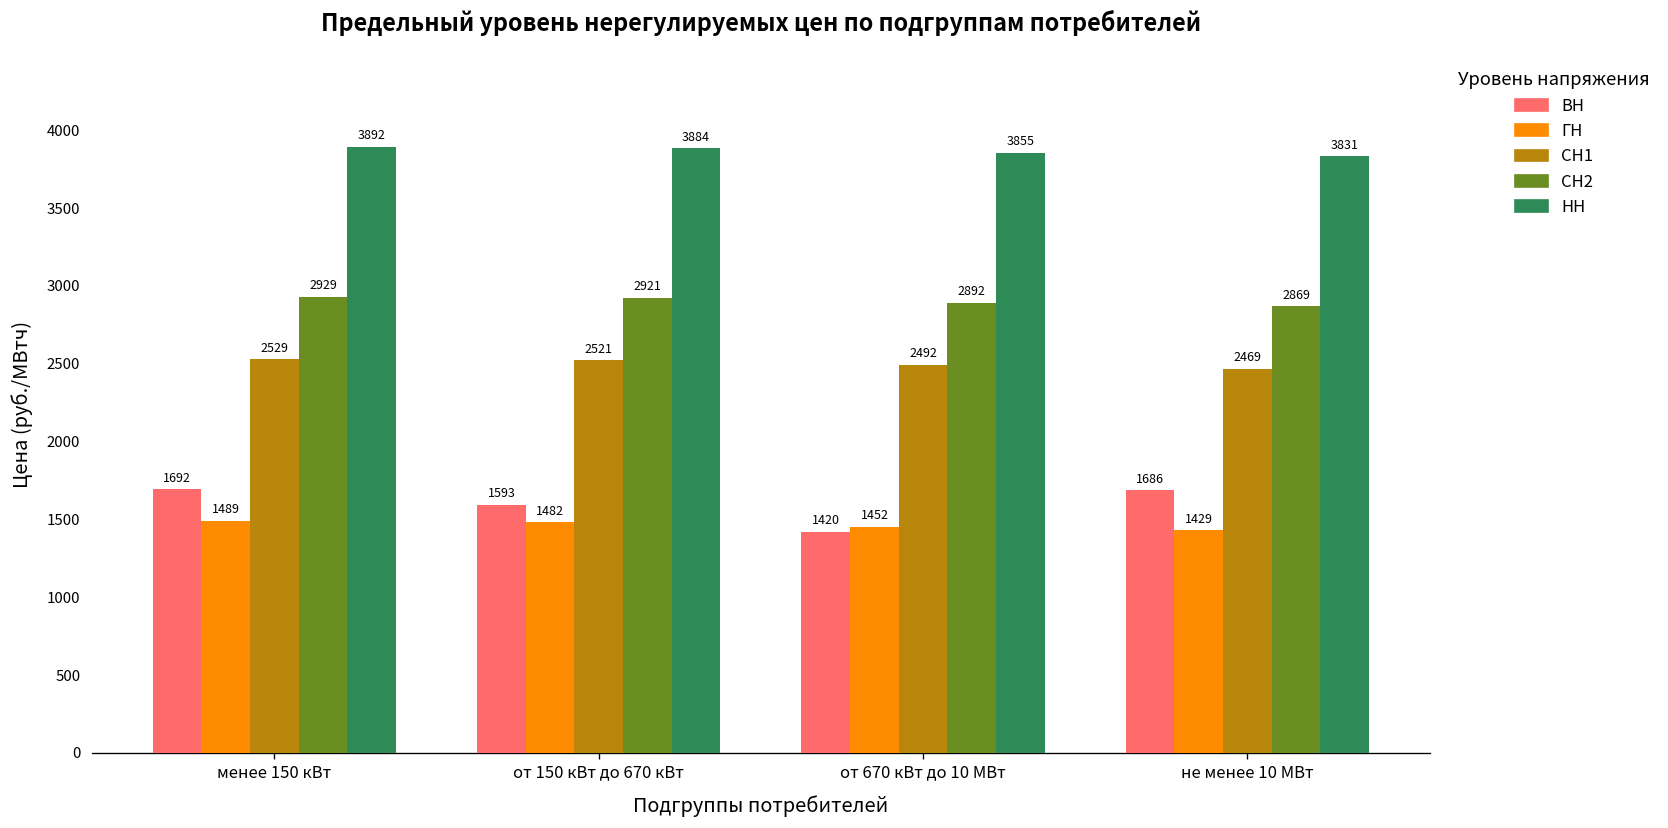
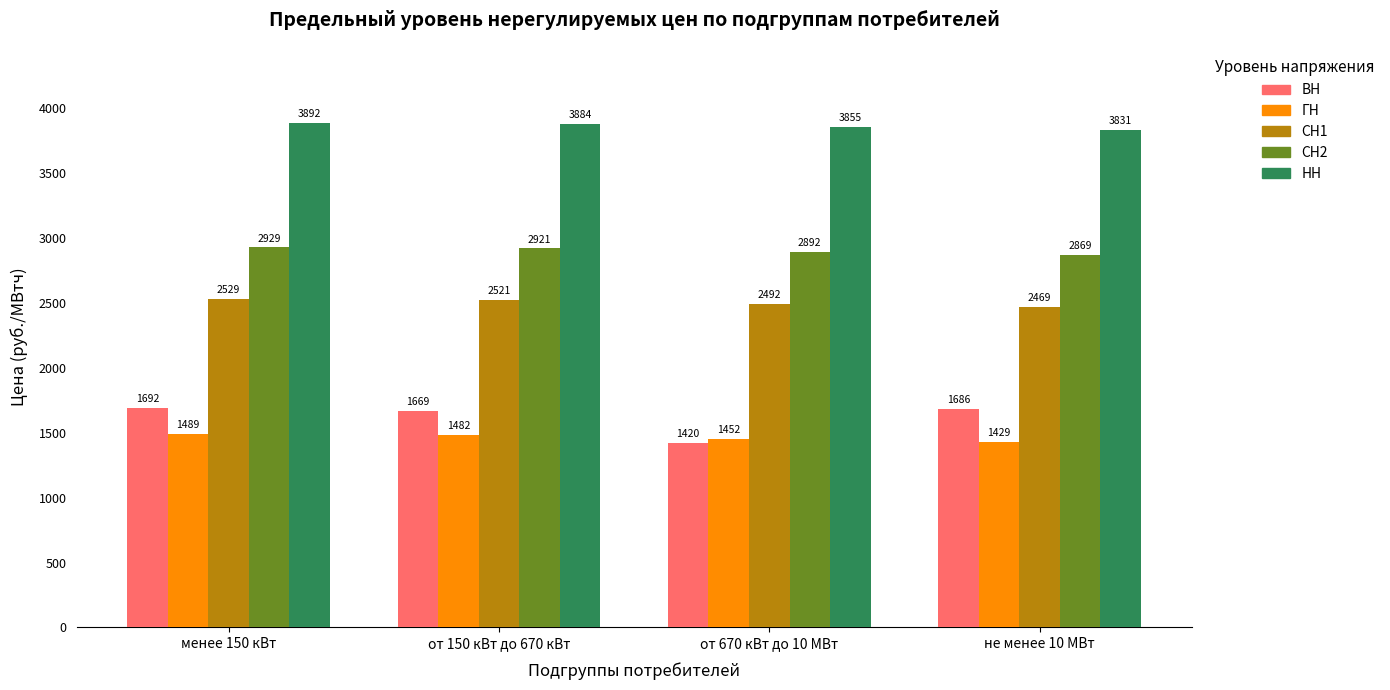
  {
    "ВН": {
      "менее 150 кВт": 1692,
-     "от 150 кВт до 670 кВт": 1593,
+     "от 150 кВт до 670 кВт": 1669,
      "от 670 кВт до 10 МВт": 1420,
      "не менее 10 МВт": 1686
    },
    "ГН": {
      "менее 150 кВт": 1489,
      "от 150 кВт до 670 кВт": 1482,
      "от 670 кВт до 10 МВт": 1452,
      "не менее 10 МВт": 1429
    },
    "СН1": {
      "менее 150 кВт": 2529,
      "от 150 кВт до 670 кВт": 2521,
      "от 670 кВт до 10 МВт": 2492,
      "не менее 10 МВт": 2469
    },
    "СН2": {
      "менее 150 кВт": 2929,
      "от 150 кВт до 670 кВт": 2921,
      "от 670 кВт до 10 МВт": 2892,
      "не менее 10 МВт": 2869
    },
    "НН": {
      "менее 150 кВт": 3892,
      "от 150 кВт до 670 кВт": 3884,
      "от 670 кВт до 10 МВт": 3855,
      "не менее 10 МВт": 3831
    }
  }
